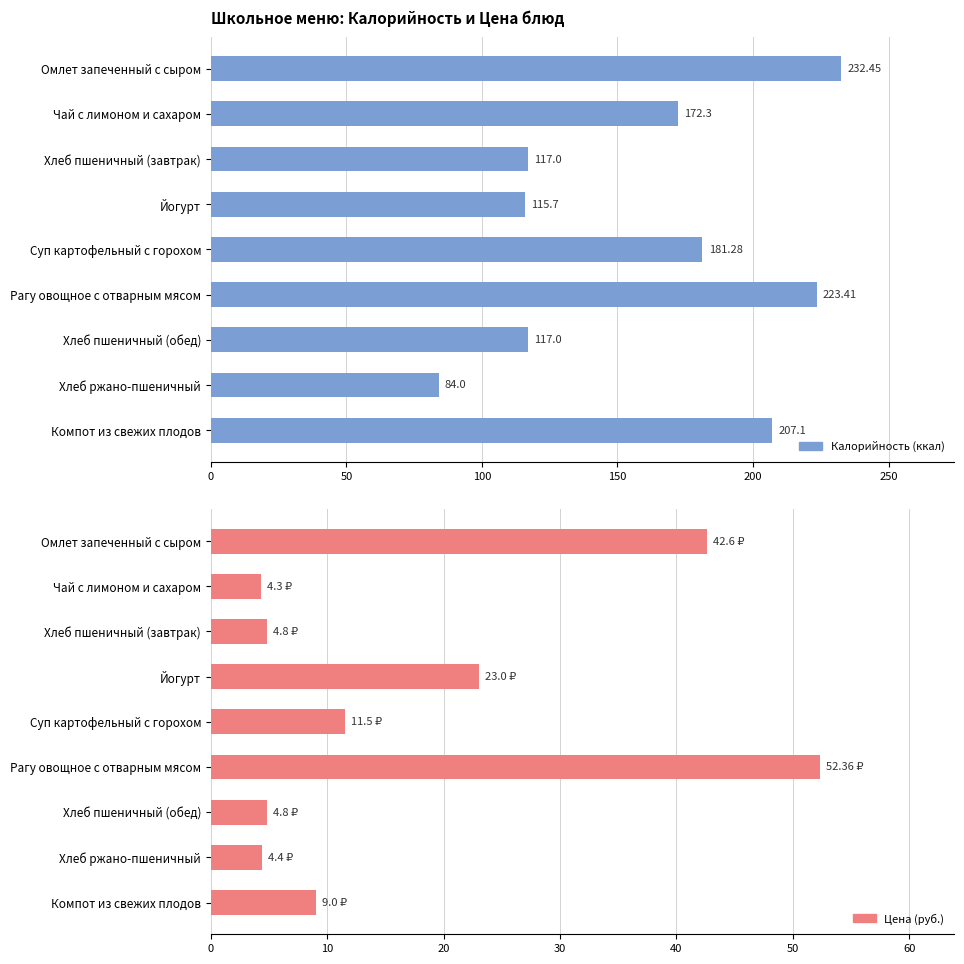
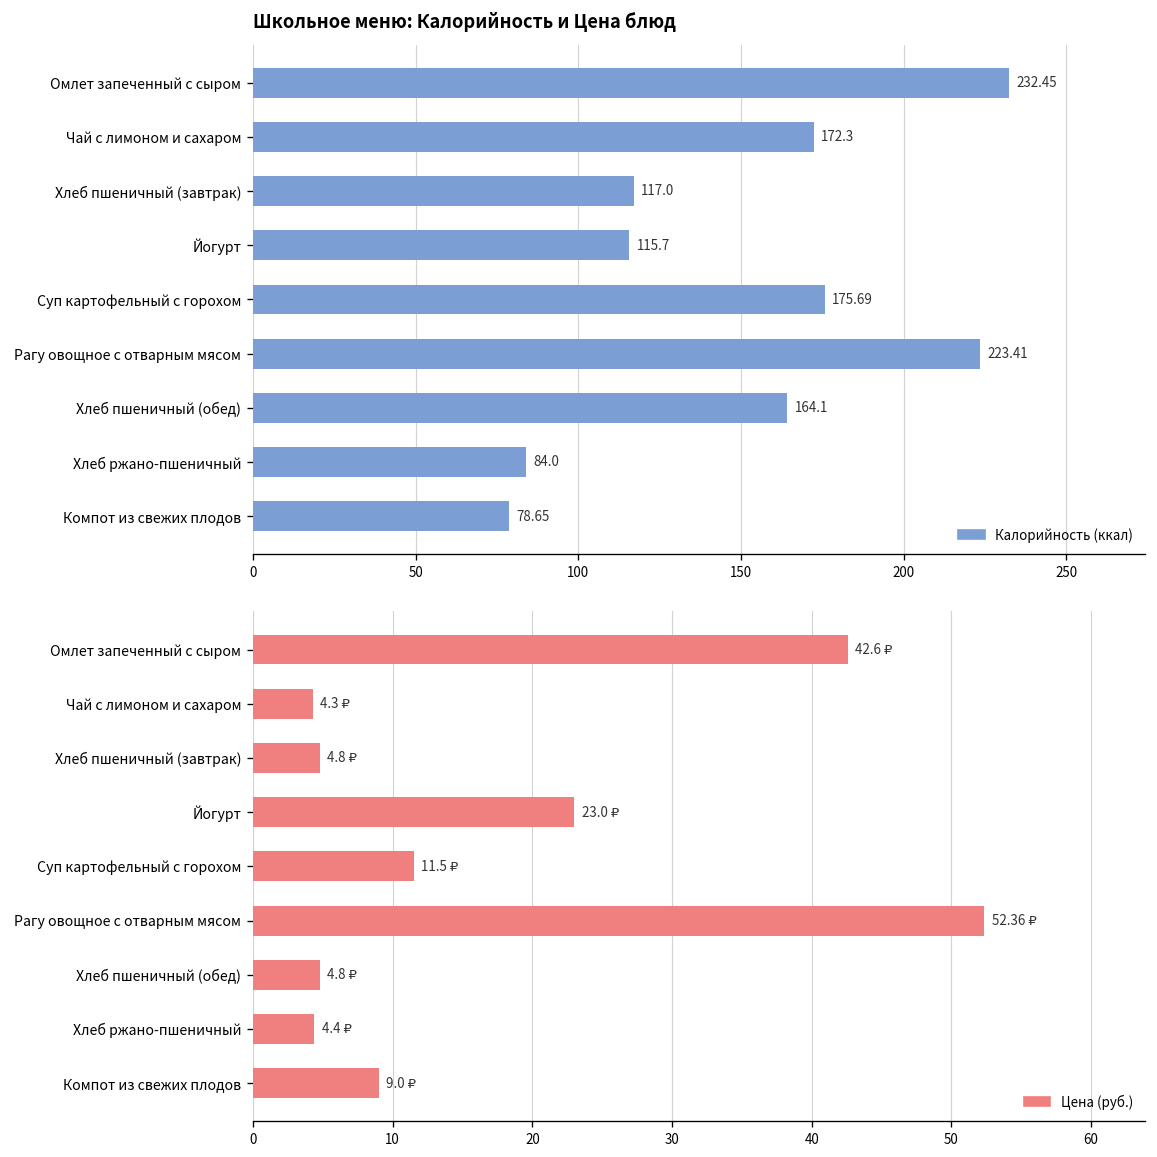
  {
    "Школьное меню: Калорийность и Цена блюд": {
      "Омлет запеченный с сыром": 232.45,
      "Чай с лимоном и сахаром": 172.3,
      "Хлеб пшеничный (завтрак)": 117.0,
      "Йогурт": 115.7,
-     "Суп картофельный с горохом": 181.28,
+     "Суп картофельный с горохом": 175.69,
      "Рагу овощное с отварным мясом": 223.41,
-     "Хлеб пшеничный (обед)": 117.0,
+     "Хлеб пшеничный (обед)": 164.1,
      "Хлеб ржано-пшеничный": 84.0,
-     "Компот из свежих плодов": 207.1
+     "Компот из свежих плодов": 78.65
    }
  }
